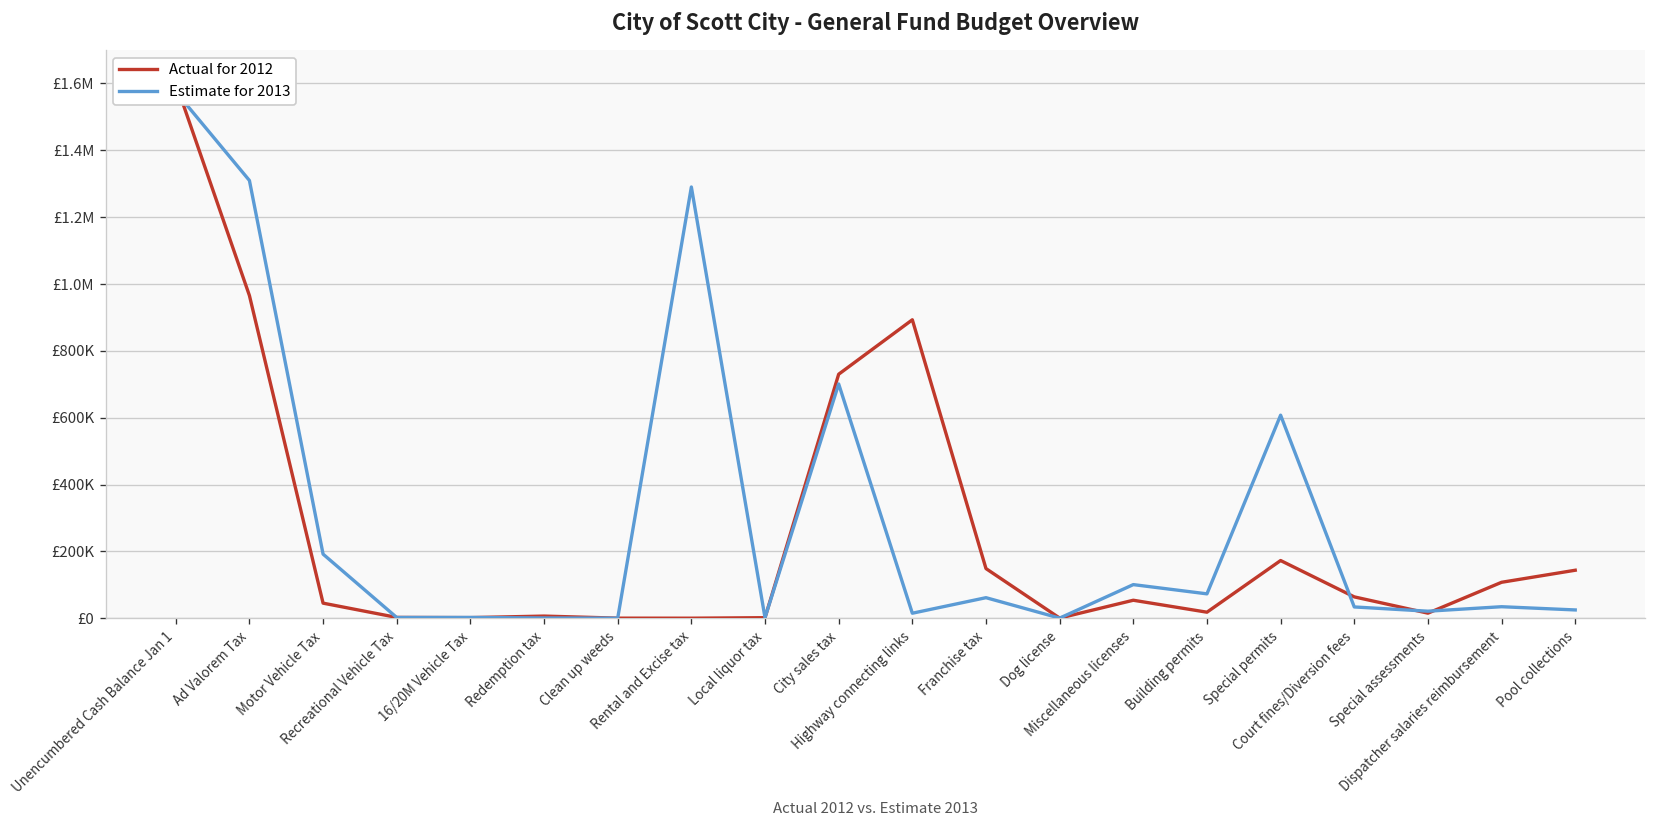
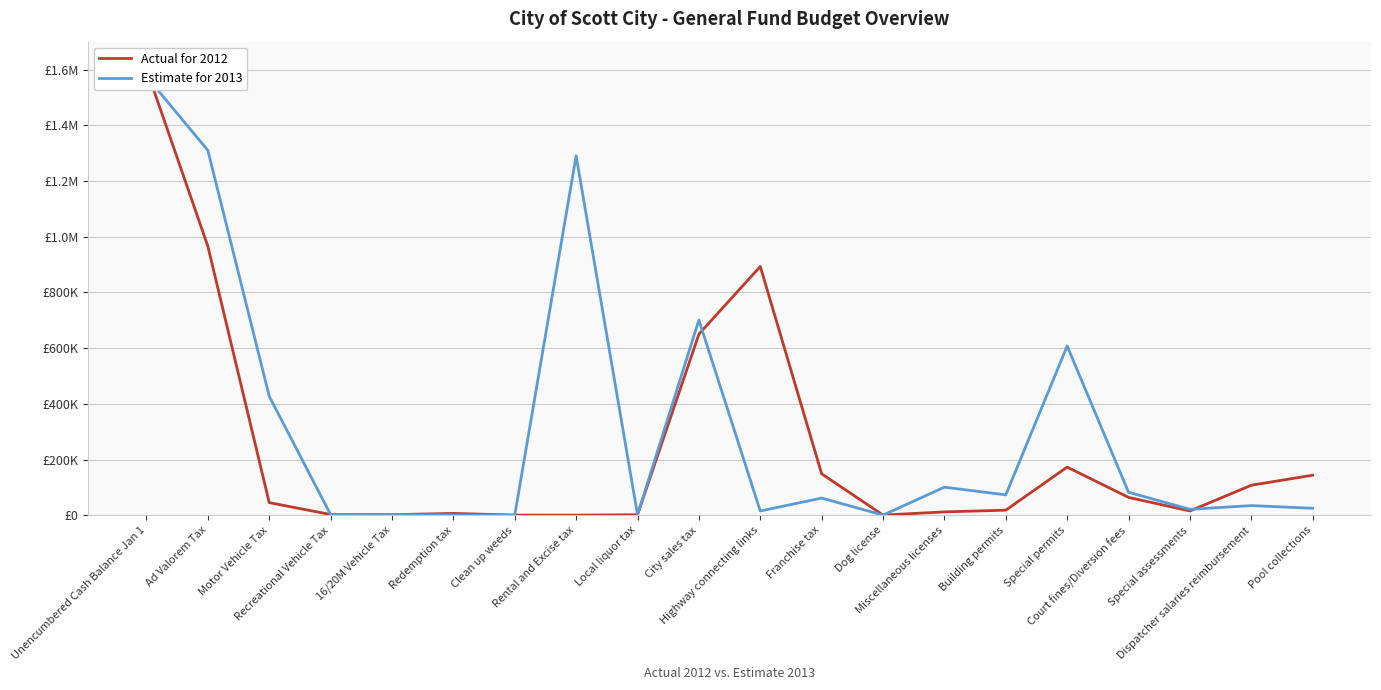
  {
    "Actual for 2012": {
      "Ad Valorem Tax": "£970000",
      "Motor Vehicle Tax": "£50000",
      "Rental and Excise tax": "£0",
-     "City sales tax": "£730000",
+     "City sales tax": "£650000",
      "Highway connecting links": "£890000",
      "Franchise tax": "£150000",
-     "Miscellaneous licenses": "£50000",
+     "Miscellaneous licenses": "£10000",
      "Building permits": "£20000",
      "Special permits": "£170000",
      "Court fines/Diversion fees": "£60000",
      "Dispatcher salaries reimbursement": "£110000",
      "Pool collections": "£140000"
    },
    "Estimate for 2013": {
      "Ad Valorem Tax": "£1310000",
-     "Motor Vehicle Tax": "£190000",
+     "Motor Vehicle Tax": "£430000",
      "Rental and Excise tax": "£1290000",
      "City sales tax": "£700000",
      "Highway connecting links": "£20000",
      "Franchise tax": "£60000",
      "Miscellaneous licenses": "£100000",
      "Building permits": "£70000",
      "Special permits": "£610000",
-     "Court fines/Diversion fees": "£30000",
+     "Court fines/Diversion fees": "£80000",
      "Dispatcher salaries reimbursement": "£30000",
      "Pool collections": "£30000"
    }
  }
